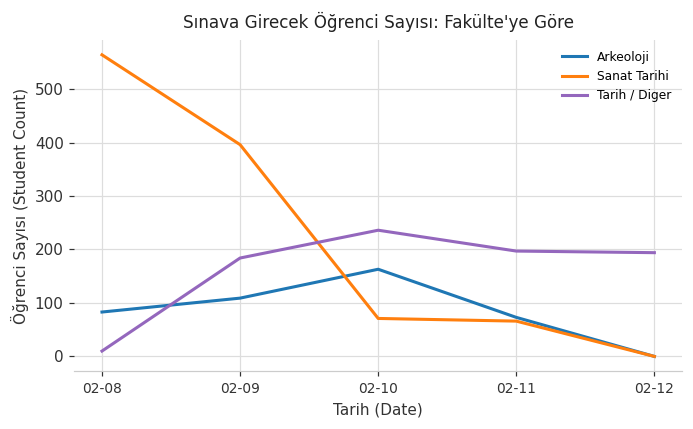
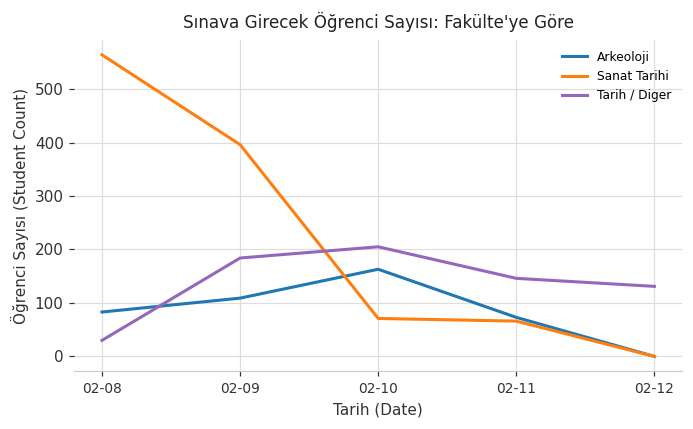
  {
    "Arkeoloji": {
      "02-08": 80,
      "02-09": 110,
      "02-10": 160,
      "02-11": 70
    },
    "Sanat Tarihi": {
      "02-08": 560,
      "02-09": 400,
      "02-10": 70,
      "02-11": 70
    },
    "Tarih / Diger": {
-     "02-08": 10,
+     "02-08": 30,
      "02-09": 180,
-     "02-10": 240,
-     "02-11": 200,
-     "02-12": 190
+     "02-10": 210,
+     "02-11": 150,
+     "02-12": 130
    }
  }
